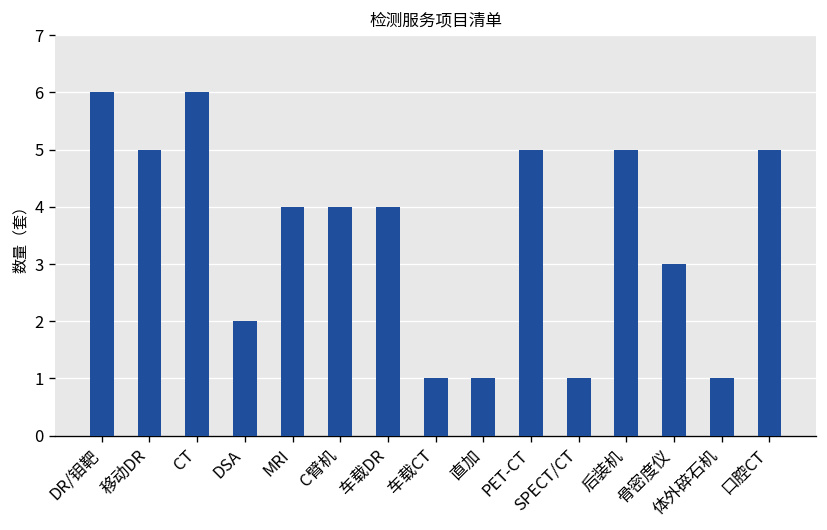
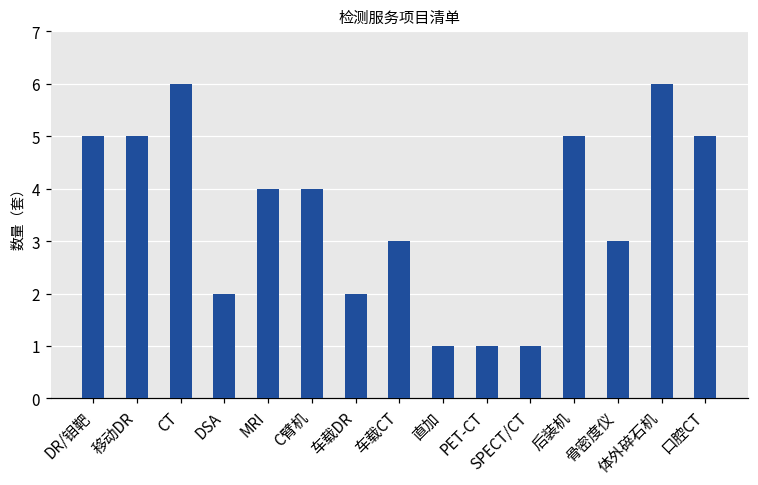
  {
-   "DR/钼靶": 6,
+   "DR/钼靶": 5,
    "移动DR": 5,
    "CT": 6,
    "DSA": 2,
    "MRI": 4,
    "C臂机": 4,
-   "车载DR": 4,
-   "车载CT": 1,
+   "车载DR": 2,
+   "车载CT": 3,
    "直加": 1,
-   "PET-CT": 5,
+   "PET-CT": 1,
    "SPECT/CT": 1,
    "后装机": 5,
    "骨密度仪": 3,
-   "体外碎石机": 1,
+   "体外碎石机": 6,
    "口腔CT": 5
  }
